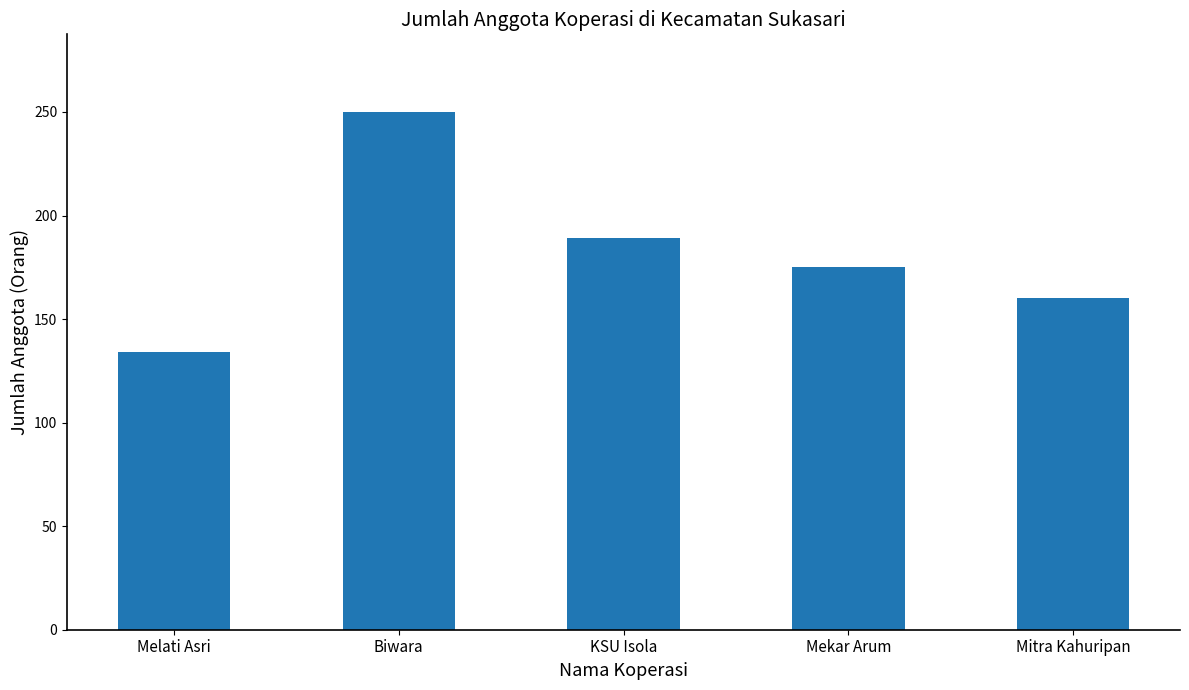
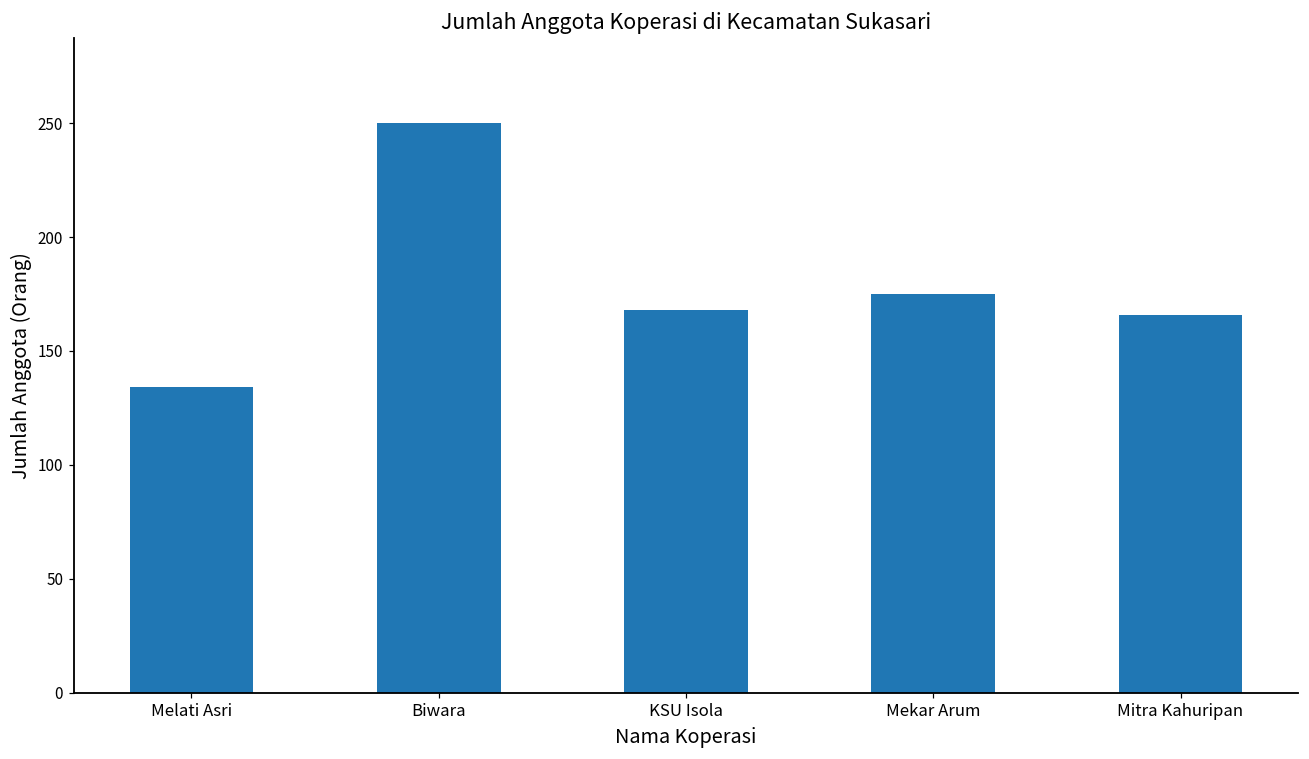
  {
    "Melati Asri": 134,
    "Biwara": 250,
-   "KSU Isola": 189,
+   "KSU Isola": 168,
    "Mekar Arum": 175,
-   "Mitra Kahuripan": 160
+   "Mitra Kahuripan": 166
  }
